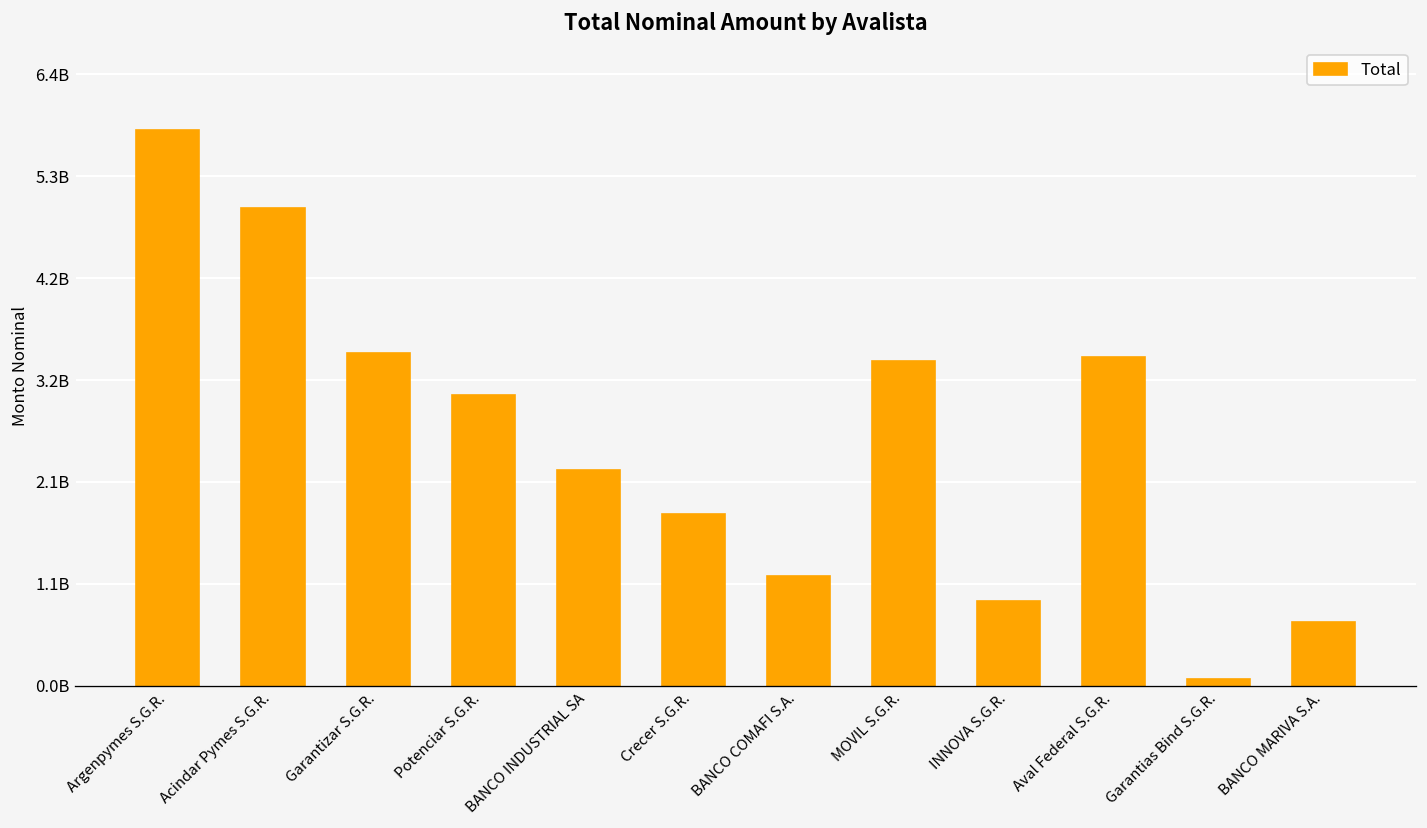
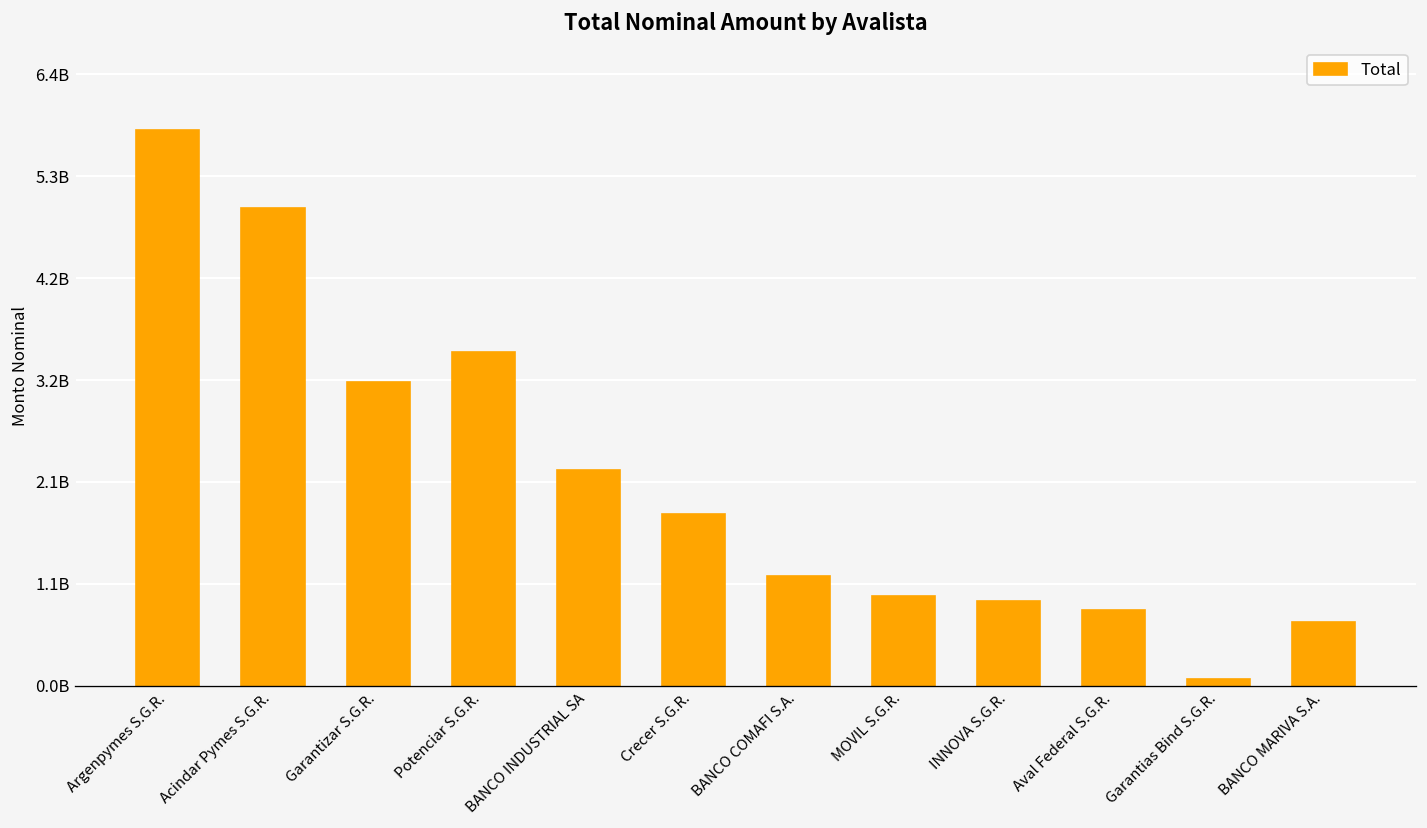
  {
    "Argenpymes S.G.R.": 5800000000,
    "Acindar Pymes S.G.R.": 5000000000,
-   "Garantizar S.G.R.": 3500000000,
-   "Potenciar S.G.R.": 3000000000,
+   "Garantizar S.G.R.": 3200000000,
+   "Potenciar S.G.R.": 3500000000,
    "BANCO INDUSTRIAL SA": 2200000000,
    "Crecer S.G.R.": 1800000000,
    "BANCO COMAFI S.A.": 1100000000,
-   "MOVIL S.G.R.": 3400000000,
+   "MOVIL S.G.R.": 900000000,
    "INNOVA S.G.R.": 900000000,
-   "Aval Federal S.G.R.": 3400000000,
+   "Aval Federal S.G.R.": 800000000,
    "Garantias Bind S.G.R.": 100000000,
    "BANCO MARIVA S.A.": 700000000
  }
